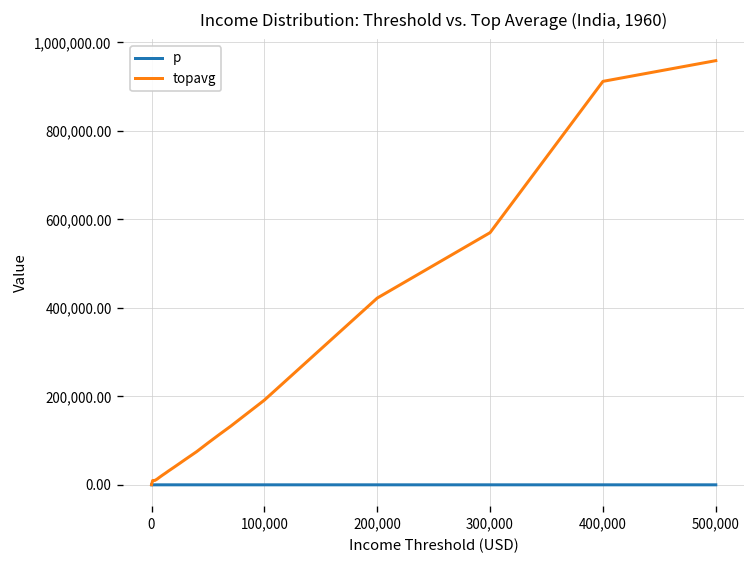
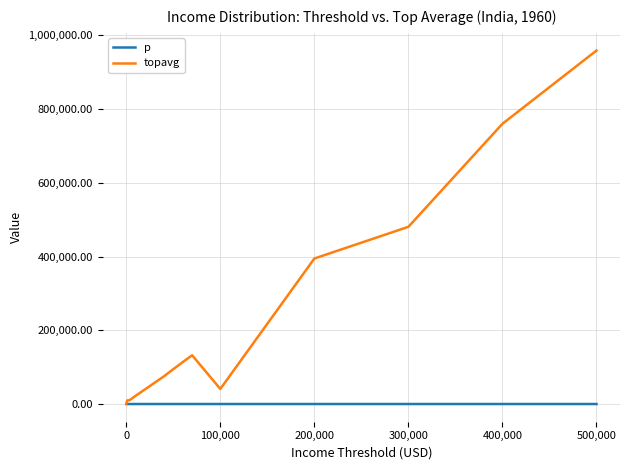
  {
    "p": {
      "100,000": "0",
      "200,000": "0",
      "300,000": "0",
      "400,000": "0",
      "500,000": "0"
    },
    "topavg": {
-     "100,000": "190,000",
-     "200,000": "420,000",
-     "300,000": "570,000",
-     "400,000": "910,000",
+     "100,000": "40,000",
+     "200,000": "390,000",
+     "300,000": "480,000",
+     "400,000": "760,000",
      "500,000": "960,000"
    }
  }
